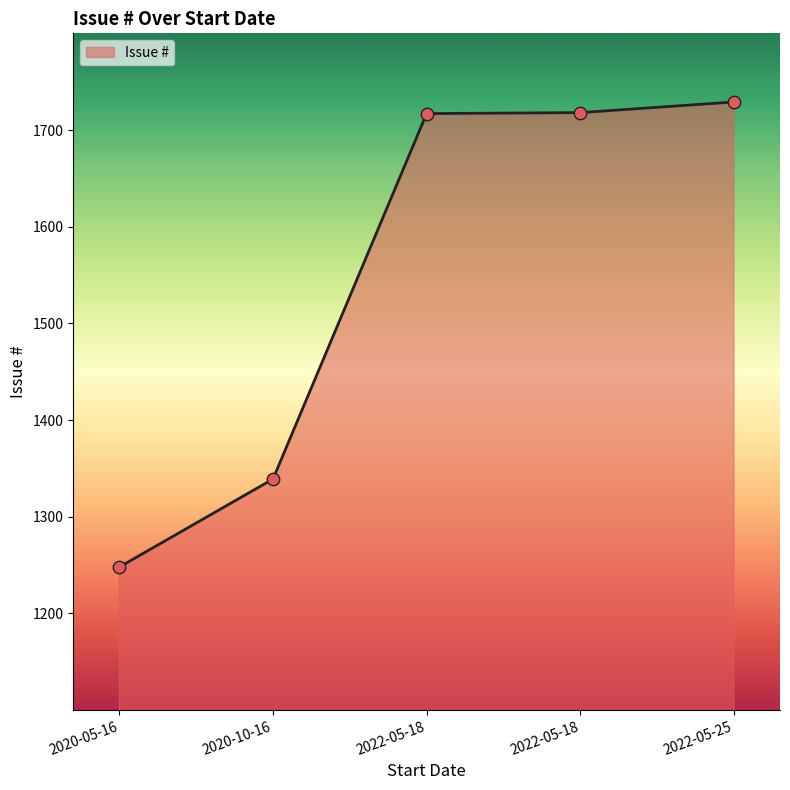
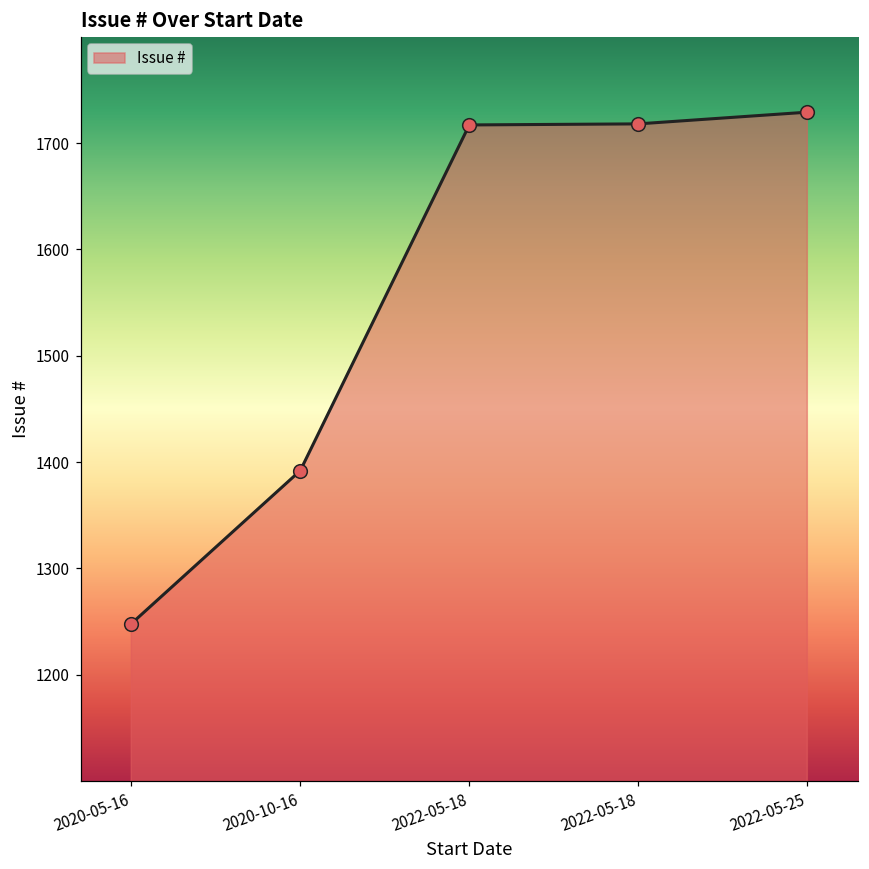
  {
    "2020-05-16": 1250,
-   "2020-10-16": 1340,
+   "2020-10-16": 1390,
    "2022-05-25": 1730
  }
